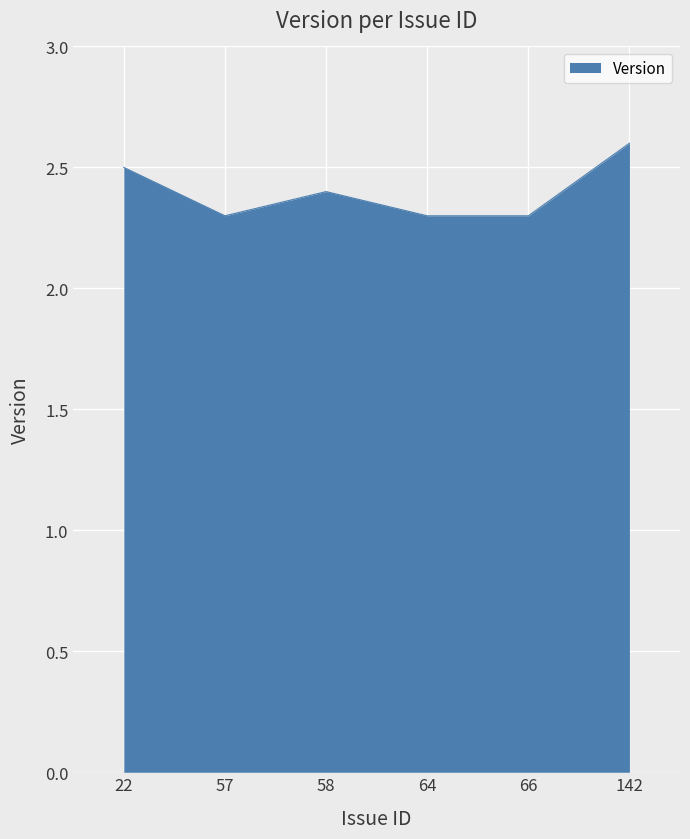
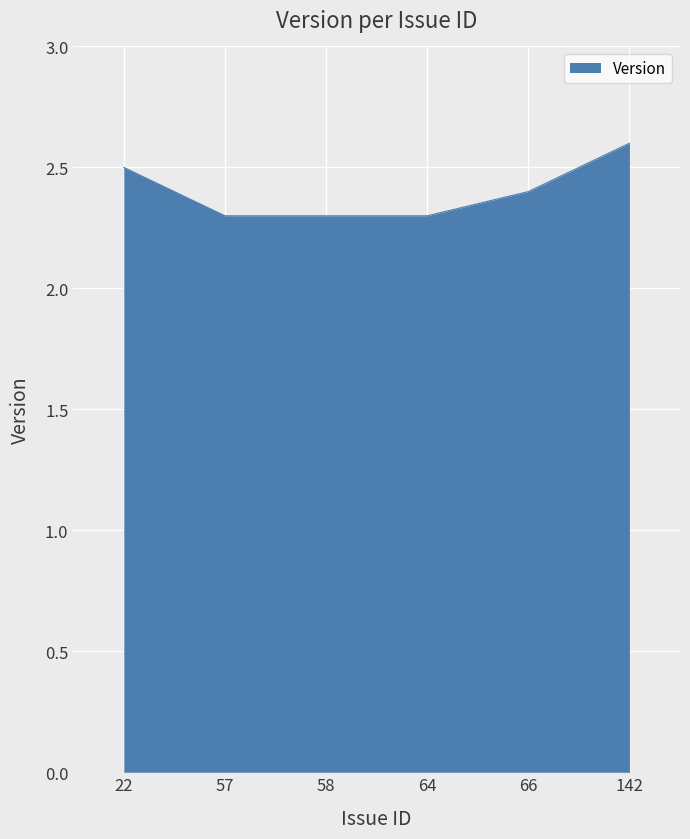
  {
    "22": 2.5,
    "57": 2.3,
-   "58": 2.4,
+   "58": 2.3,
    "64": 2.3,
-   "66": 2.3,
+   "66": 2.4,
    "142": 2.6
  }
